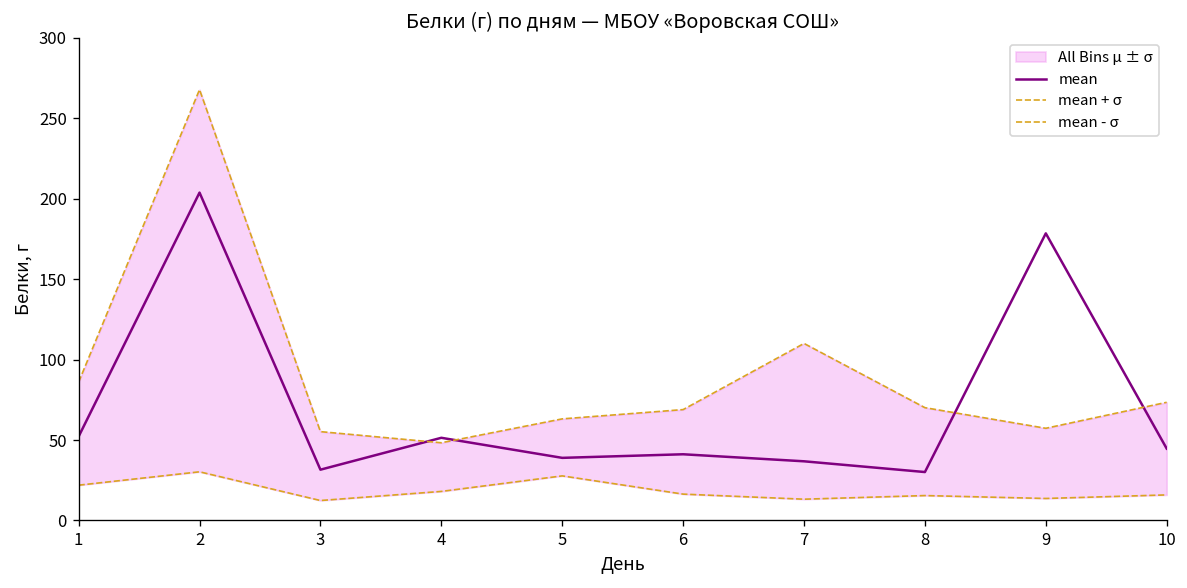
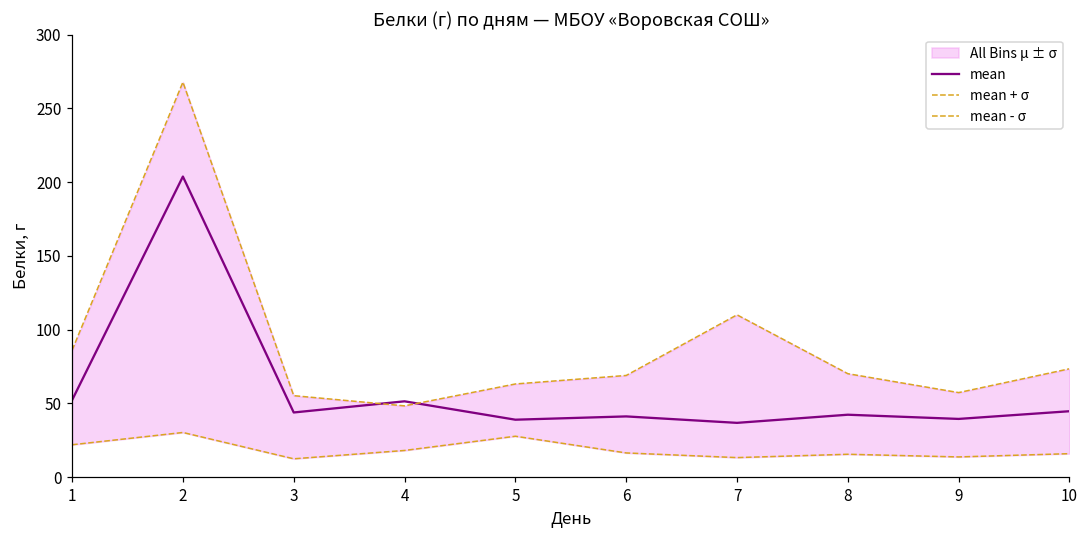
  {
    "mean": {
      "1": 52,
      "2": 204,
-     "3": 32,
+     "3": 44,
      "4": 51,
      "5": 39,
      "6": 41,
      "7": 37,
-     "8": 30,
-     "9": 178,
+     "8": 42,
+     "9": 39,
      "10": 45
    },
    "All Bins μ ± σ": {
      "1": 86,
      "2": 268,
      "3": 55,
      "4": 48,
      "5": 63,
      "6": 69,
      "7": 110,
      "8": 70,
      "9": 57,
      "10": 73
    },
    "mean - σ": {
      "1": 22,
      "2": 30,
      "3": 12,
      "4": 18,
      "5": 28,
      "6": 16,
      "7": 13,
      "8": 15,
      "9": 14,
      "10": 16
    }
  }
